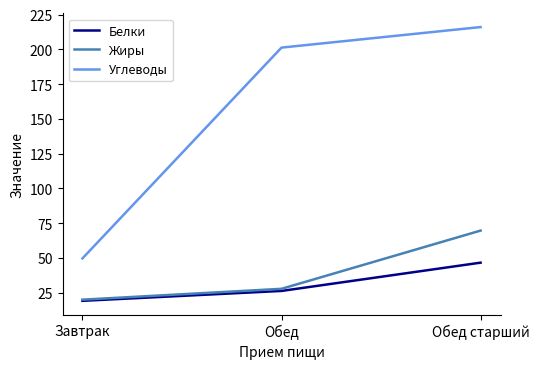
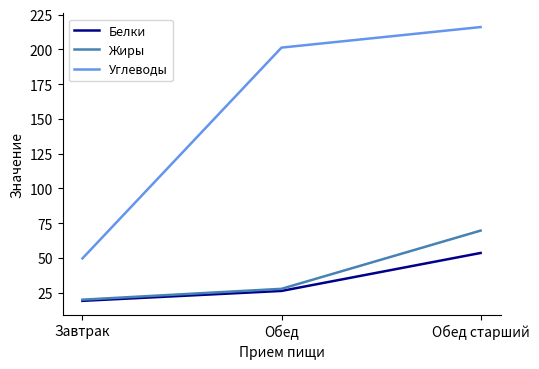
  {
    "Белки": {
-     "Обед старший": 47
+     "Обед старший": 54
    },
    "Жиры": {
      "Обед старший": 70
    },
    "Углеводы": {
      "Завтрак": 50,
      "Обед": 201,
      "Обед старший": 216
    }
  }
